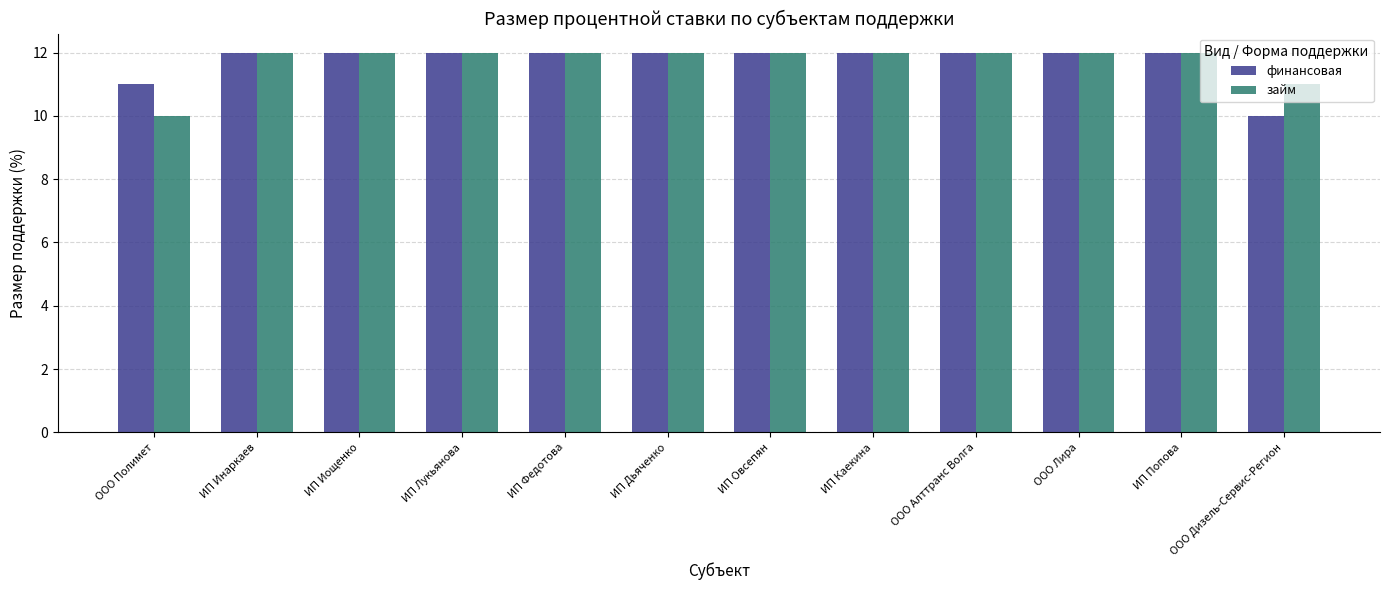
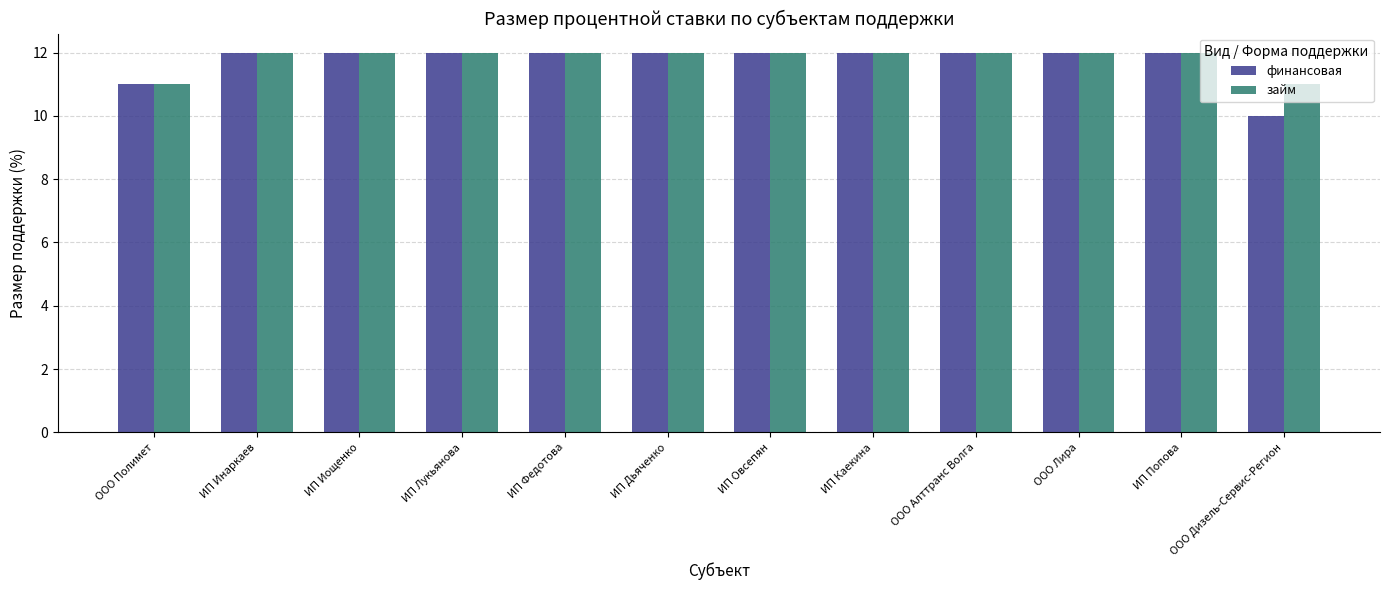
  {
    "финансовая": {
      "ООО Полимет": 11,
      "ИП Инаркаев": 12,
      "ИП Иощенко": 12,
      "ИП Лукьянова": 12,
      "ИП Федотова": 12,
      "ИП Дьяченко": 12,
      "ИП Овсепян": 12,
      "ИП Каекина": 12,
      "ООО Алттранс Волга": 12,
      "ООО Лира": 12,
      "ИП Попова": 12,
      "ООО Дизель-Сервис-Регион": 10
    },
    "займ": {
-     "ООО Полимет": 10,
+     "ООО Полимет": 11,
      "ИП Инаркаев": 12,
      "ИП Иощенко": 12,
      "ИП Лукьянова": 12,
      "ИП Федотова": 12,
      "ИП Дьяченко": 12,
      "ИП Овсепян": 12,
      "ИП Каекина": 12,
      "ООО Алттранс Волга": 12,
      "ООО Лира": 12,
      "ИП Попова": 12
    }
  }
